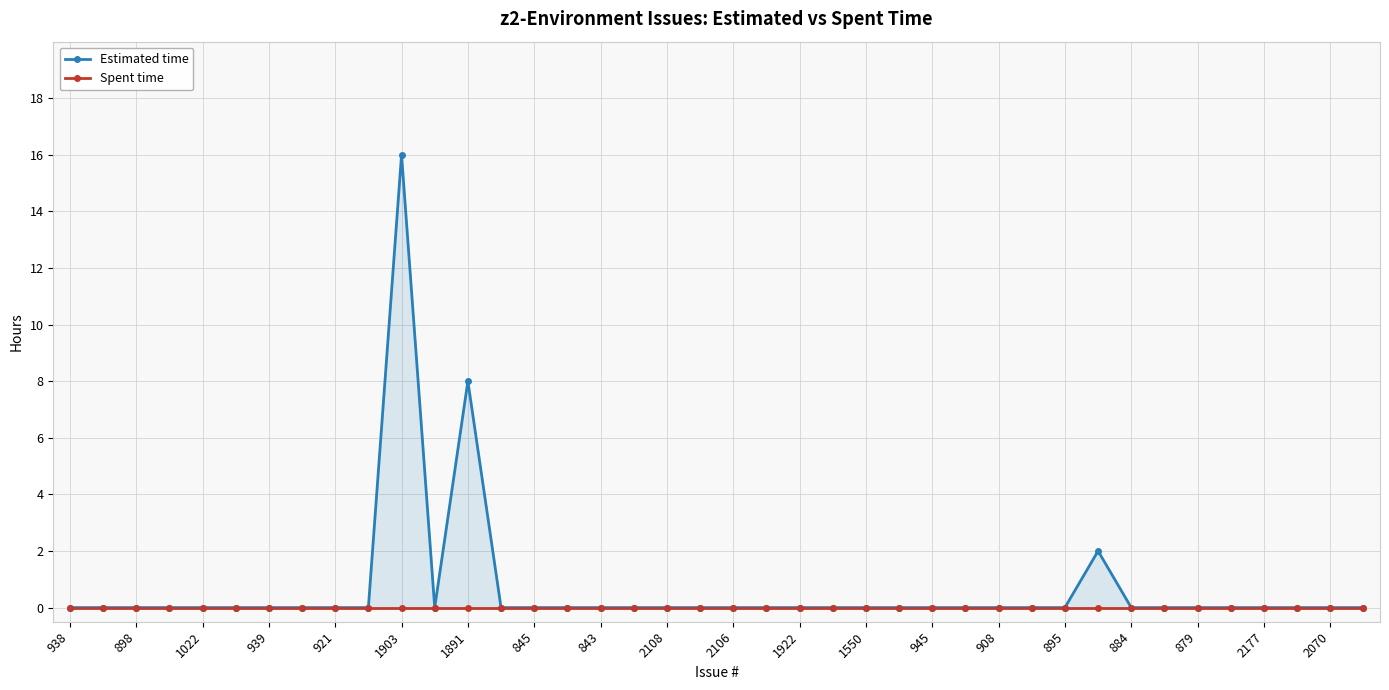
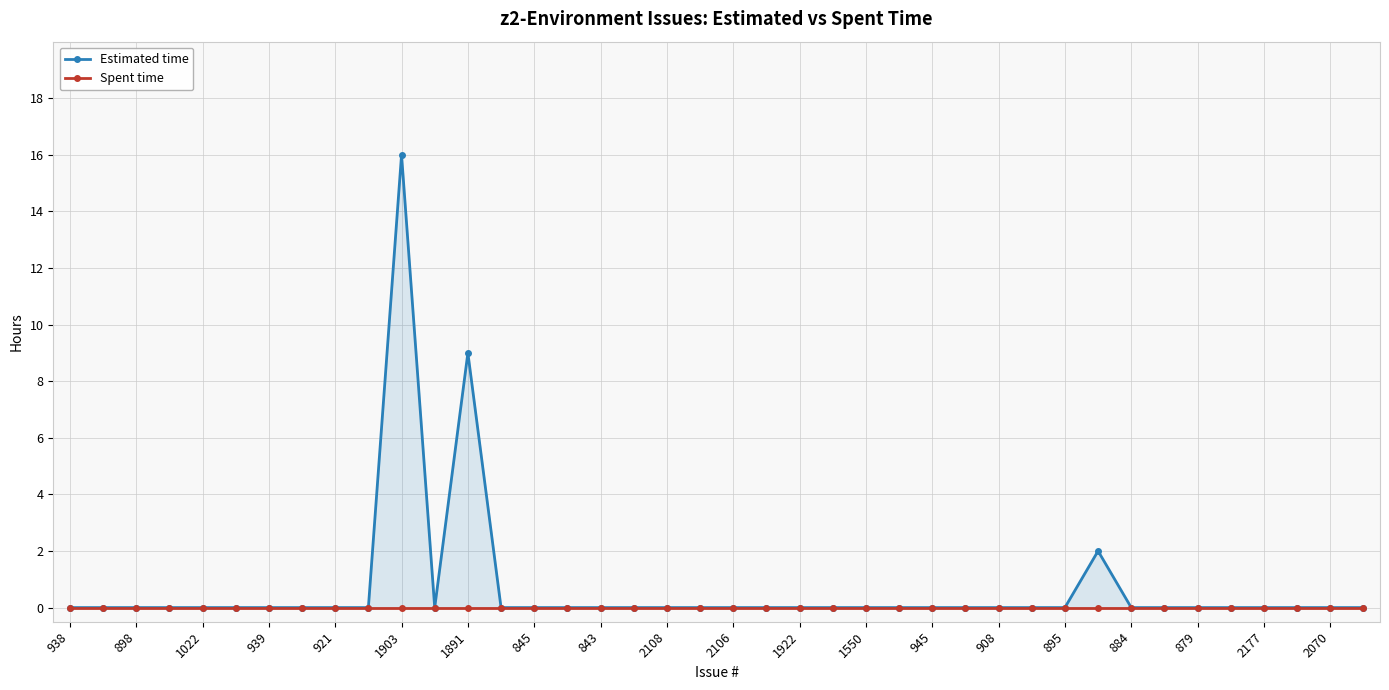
  {
    "Estimated time": {
      "1903": 16,
-     "1891": 8
+     "1891": 9
    },
    "Spent time": {
      "1903": 0,
      "1891": 0
    }
  }
